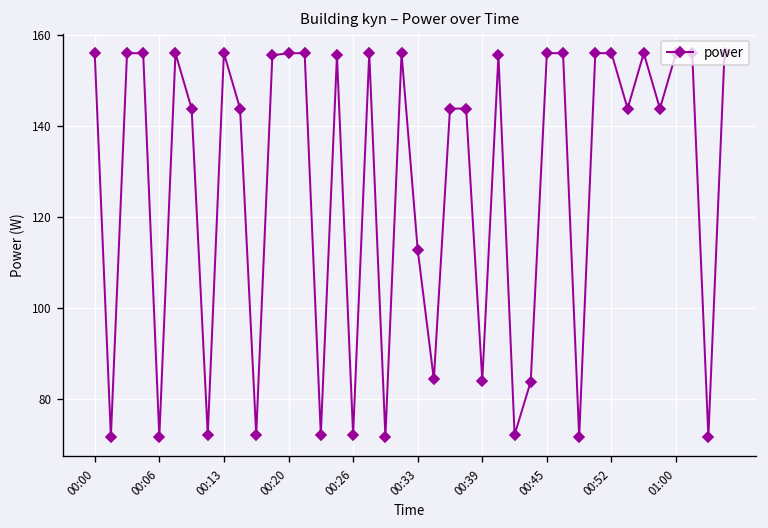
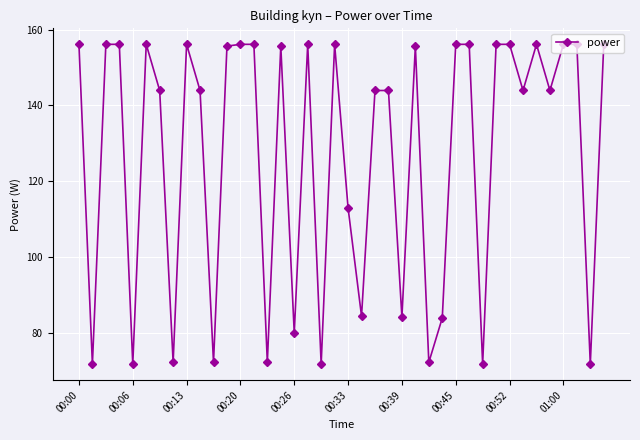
  {
    "00:00": 156,
    "00:06": 72,
    "00:13": 156,
    "00:20": 156,
-   "00:26": 72,
+   "00:26": 80,
    "00:33": 113,
    "00:39": 84,
    "00:45": 156,
    "00:52": 156
  }
